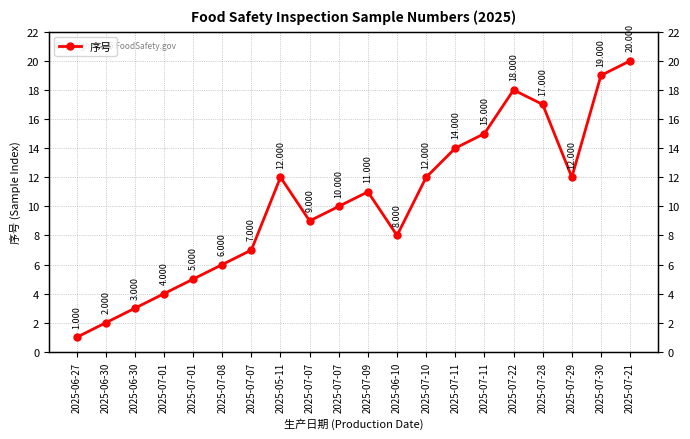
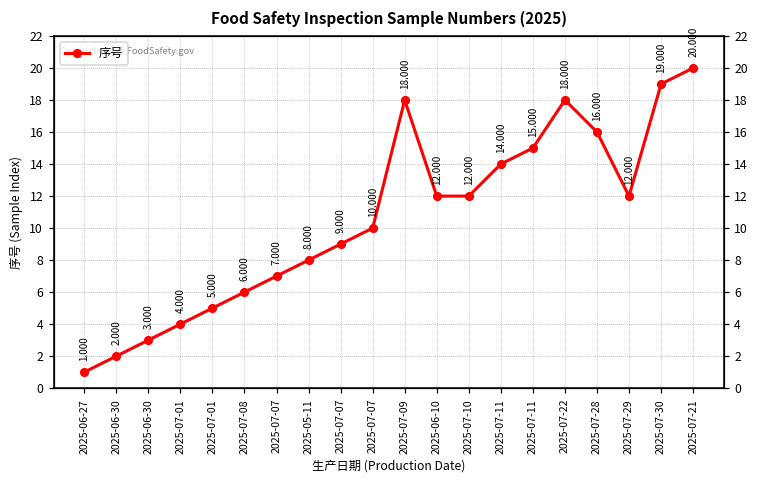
  {
    "2025-06-27": 1.000,
    "2025-07-08": 6.000,
-   "2025-05-11": 12.000,
-   "2025-07-09": 11.000,
-   "2025-06-10": 8.000,
+   "2025-05-11": 8.000,
+   "2025-07-09": 18.000,
+   "2025-06-10": 12.000,
    "2025-07-10": 12.000,
    "2025-07-22": 18.000,
-   "2025-07-28": 17.000,
+   "2025-07-28": 16.000,
    "2025-07-29": 12.000,
    "2025-07-30": 19.000,
    "2025-07-21": 20.000
  }
